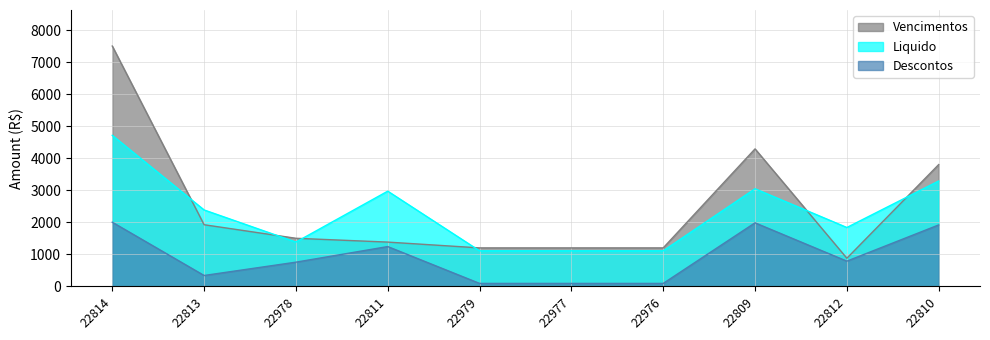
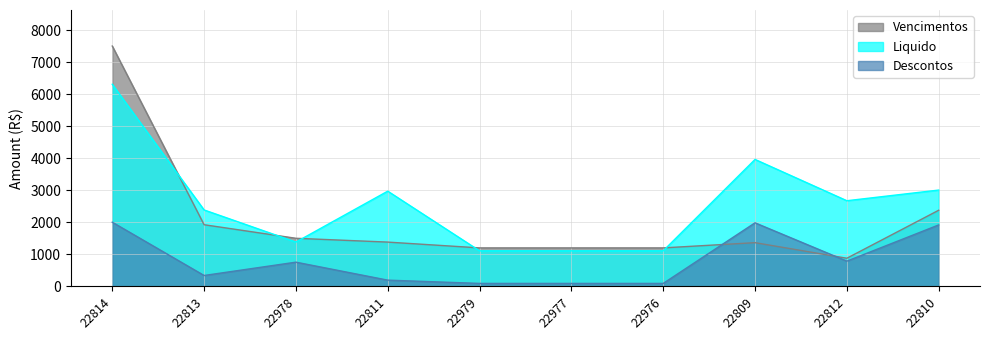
  {
    "Vencimentos": {
      "22814": 7500,
      "22813": 1900,
      "22978": 1500,
      "22811": 1400,
      "22979": 1200,
      "22977": 1200,
      "22976": 1200,
-     "22809": 4300,
+     "22809": 1400,
      "22812": 900,
-     "22810": 3800
+     "22810": 2400
    },
    "Liquido": {
-     "22814": 4700,
+     "22814": 6300,
      "22813": 2400,
      "22978": 1400,
      "22811": 3000,
      "22979": 1100,
      "22977": 1100,
      "22976": 1100,
-     "22809": 3000,
-     "22812": 1800,
-     "22810": 3300
+     "22809": 4000,
+     "22812": 2700,
+     "22810": 3000
    },
    "Descontos": {
      "22814": 2000,
      "22813": 300,
      "22978": 800,
-     "22811": 1200,
+     "22811": 200,
      "22979": 100,
      "22977": 100,
      "22976": 100,
      "22809": 2000,
      "22812": 800,
      "22810": 1900
    }
  }
